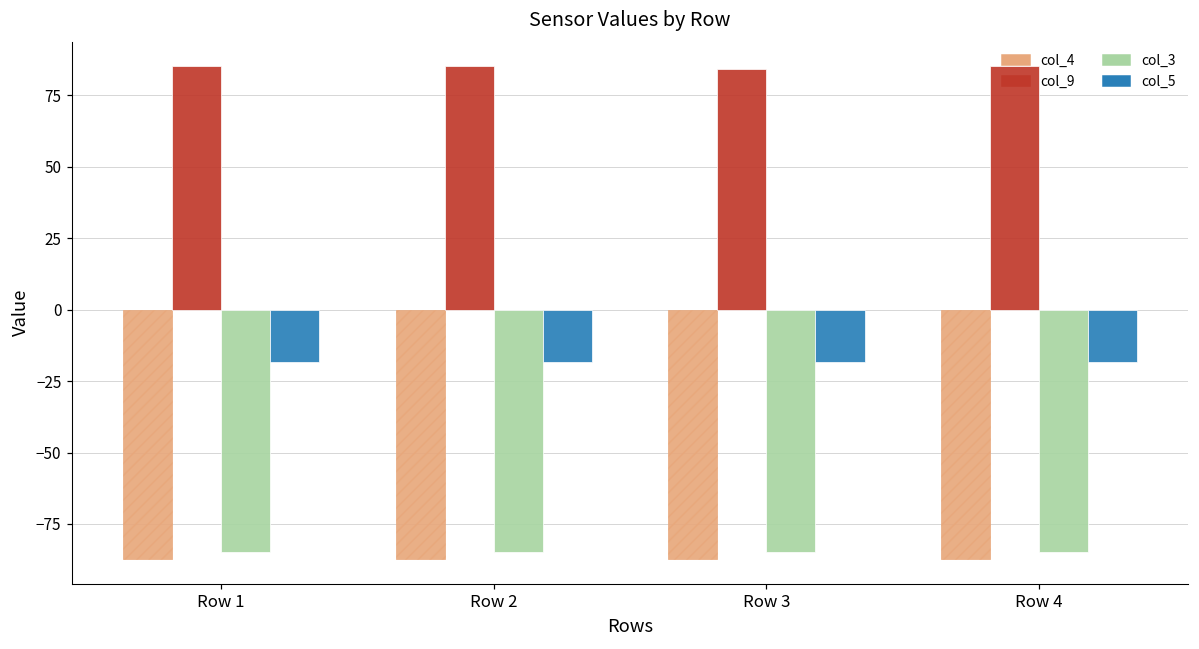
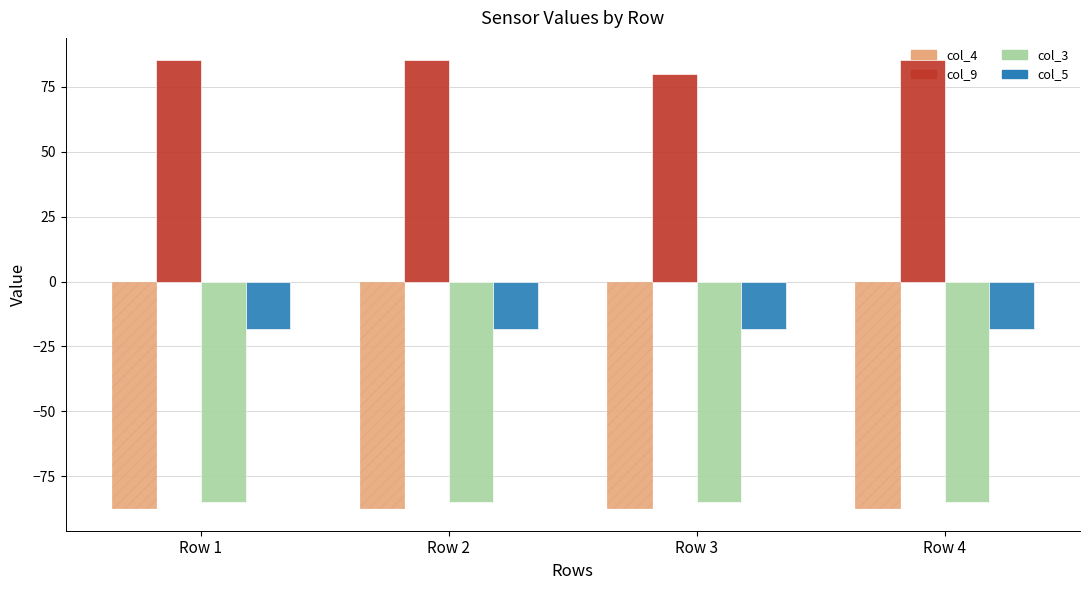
  {
    "col_4": {
      "Row 1": -87,
      "Row 2": -87,
      "Row 3": -87,
      "Row 4": -87
    },
    "col_9": {
      "Row 1": 85,
      "Row 2": 85,
-     "Row 3": 84,
+     "Row 3": 80,
      "Row 4": 85
    },
    "col_3": {
      "Row 1": -85,
      "Row 2": -85,
      "Row 3": -85,
      "Row 4": -85
    },
    "col_5": {
      "Row 1": -18,
      "Row 2": -18,
      "Row 3": -18,
      "Row 4": -18
    }
  }
